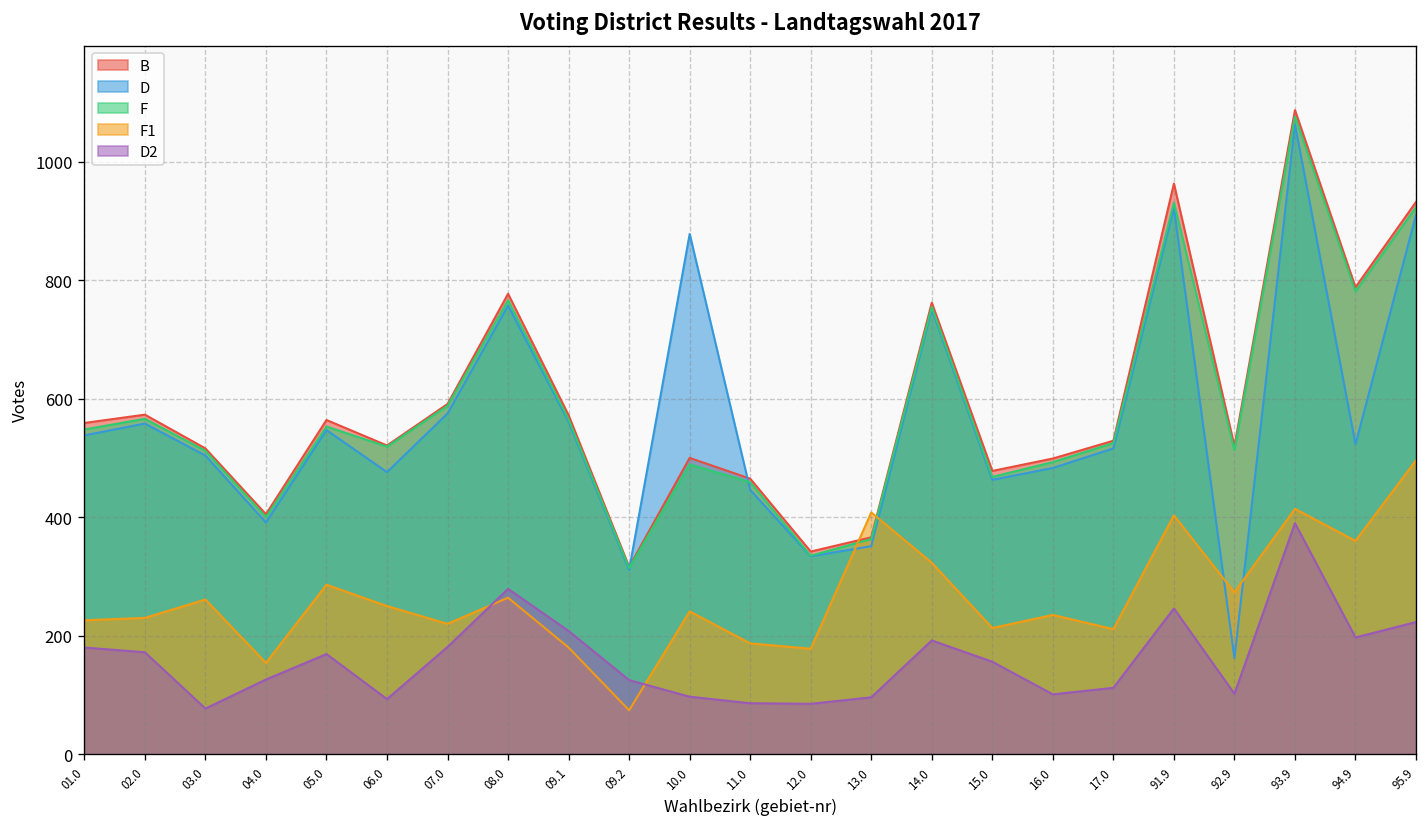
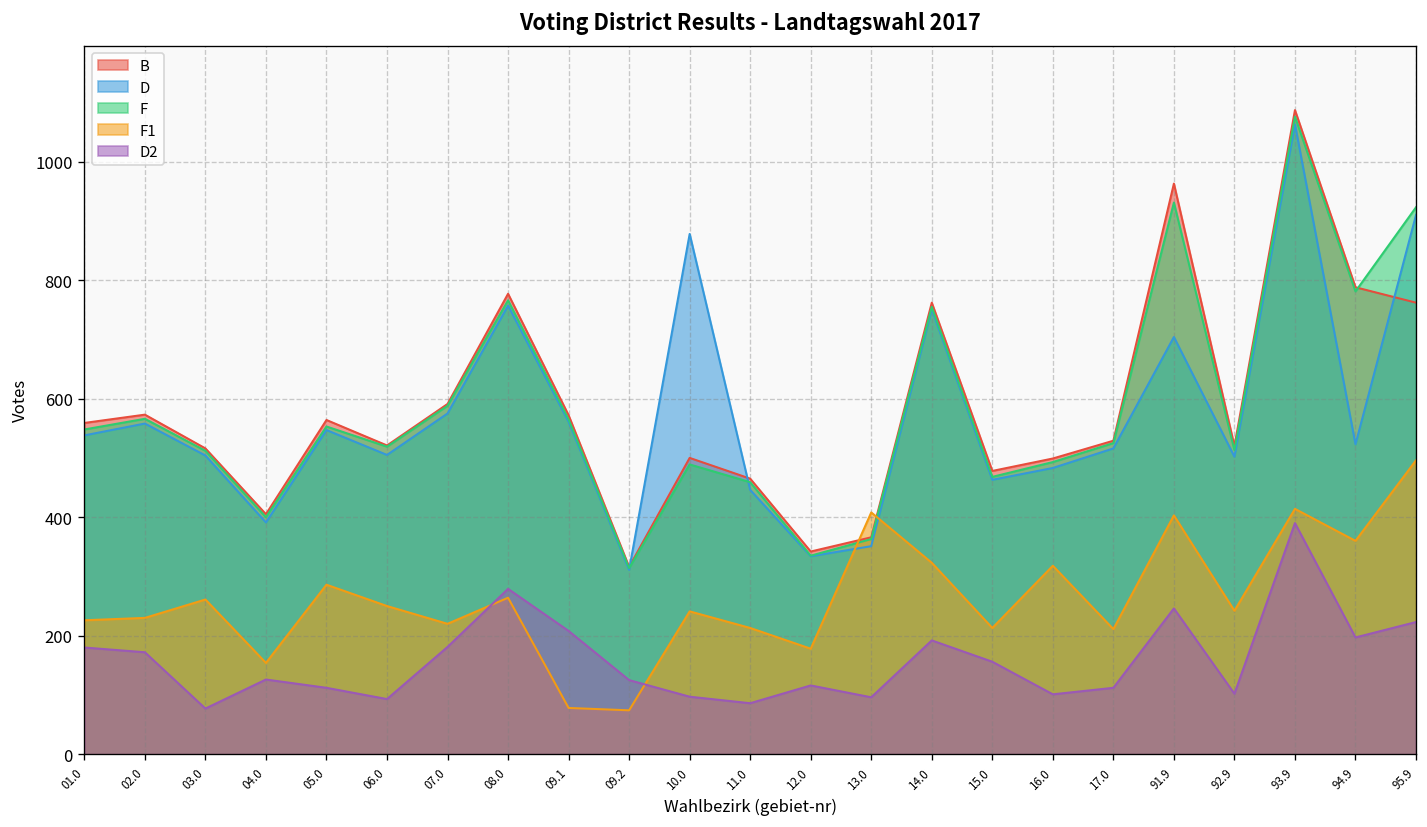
  {
    "B": {
      "01.0": 560,
      "02.0": 570,
      "05.0": 560,
      "08.0": 780,
      "09.1": 570,
      "10.0": 500,
      "11.0": 470,
      "12.0": 340,
      "14.0": 760,
      "15.0": 480,
      "16.0": 500,
      "91.9": 960,
      "92.9": 520,
      "93.9": 1090,
      "94.9": 790,
-     "95.9": 930
+     "95.9": 760
    },
    "D": {
      "01.0": 540,
      "02.0": 560,
      "03.0": 500,
      "04.0": 390,
      "05.0": 550,
-     "06.0": 480,
+     "06.0": 510,
      "07.0": 580,
      "08.0": 760,
      "10.0": 880,
      "11.0": 450,
      "13.0": 350,
      "16.0": 480,
      "17.0": 520,
-     "91.9": 920,
-     "92.9": 160,
+     "91.9": 700,
+     "92.9": 500,
      "93.9": 1060,
      "94.9": 520,
      "95.9": 910
    },
    "F": {
      "01.0": 550,
      "02.0": 570,
      "05.0": 550,
      "08.0": 770,
      "10.0": 490,
      "11.0": 460,
      "16.0": 490,
      "91.9": 930,
      "92.9": 510,
      "93.9": 1080,
      "94.9": 780,
      "95.9": 920
    },
    "F1": {
      "01.0": 230,
      "02.0": 230,
      "03.0": 260,
      "04.0": 150,
      "05.0": 290,
      "06.0": 250,
      "07.0": 220,
      "08.0": 260,
-     "09.1": 180,
+     "09.1": 80,
      "09.2": 70,
      "10.0": 240,
-     "11.0": 190,
+     "11.0": 210,
      "12.0": 180,
      "13.0": 410,
      "14.0": 320,
      "15.0": 210,
-     "16.0": 240,
+     "16.0": 320,
      "17.0": 210,
      "91.9": 400,
-     "92.9": 270,
+     "92.9": 240,
      "93.9": 410,
      "94.9": 360,
      "95.9": 500
    },
    "D2": {
      "01.0": 180,
      "02.0": 170,
      "03.0": 80,
      "04.0": 130,
-     "05.0": 170,
+     "05.0": 110,
      "06.0": 90,
      "07.0": 180,
      "08.0": 280,
      "09.1": 210,
      "09.2": 130,
      "10.0": 100,
      "11.0": 90,
-     "12.0": 90,
+     "12.0": 120,
      "13.0": 100,
      "14.0": 190,
      "15.0": 160,
      "16.0": 100,
      "17.0": 110,
      "91.9": 250,
      "92.9": 100,
      "93.9": 390,
      "94.9": 200,
      "95.9": 220
    }
  }
